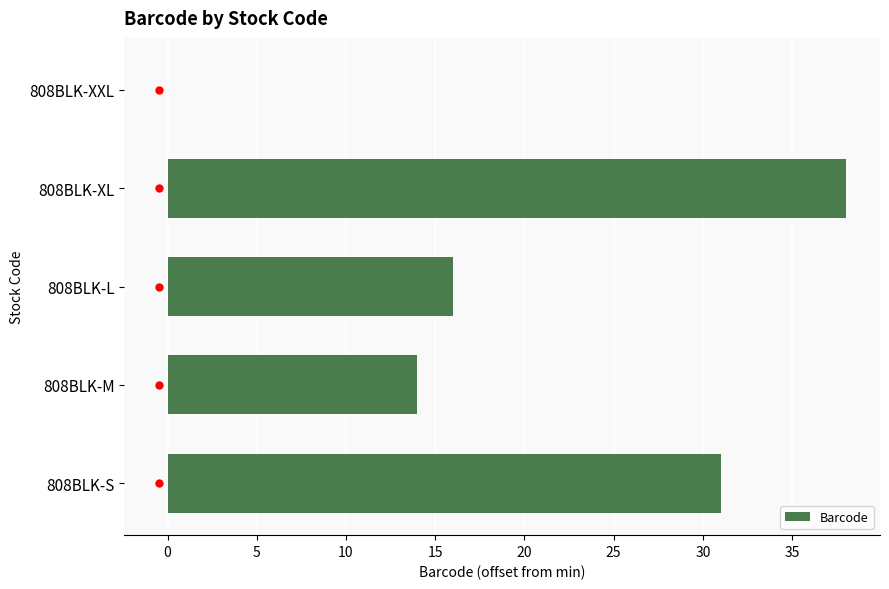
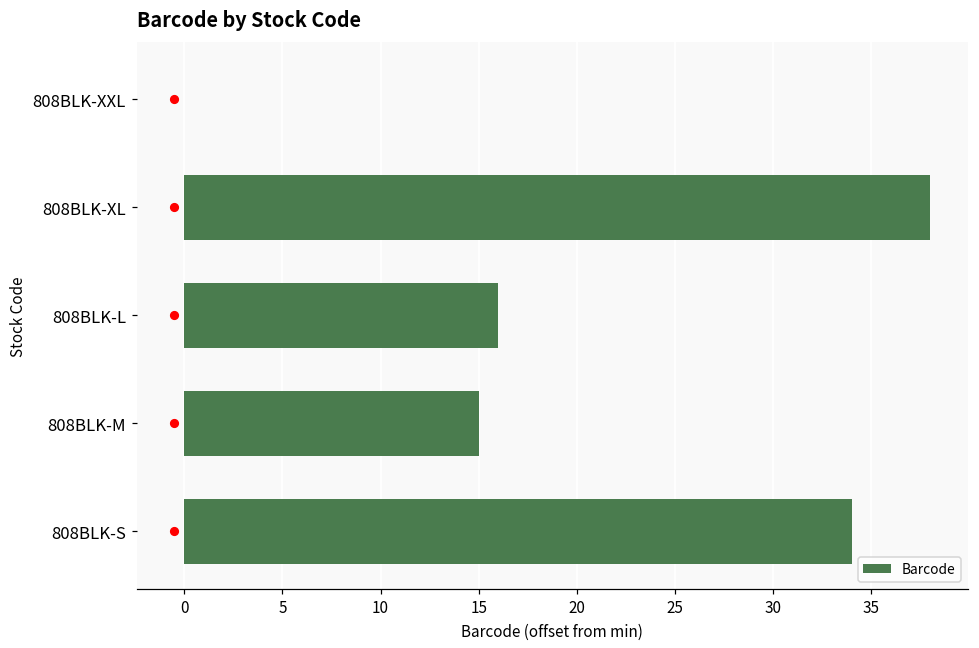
  {
    "Barcode": {
      "808BLK-XXL": 0.0,
      "808BLK-XL": 38.0,
      "808BLK-L": 16.0,
-     "808BLK-M": 14.0,
-     "808BLK-S": 31.0
+     "808BLK-M": 15.0,
+     "808BLK-S": 34.0
    }
  }
